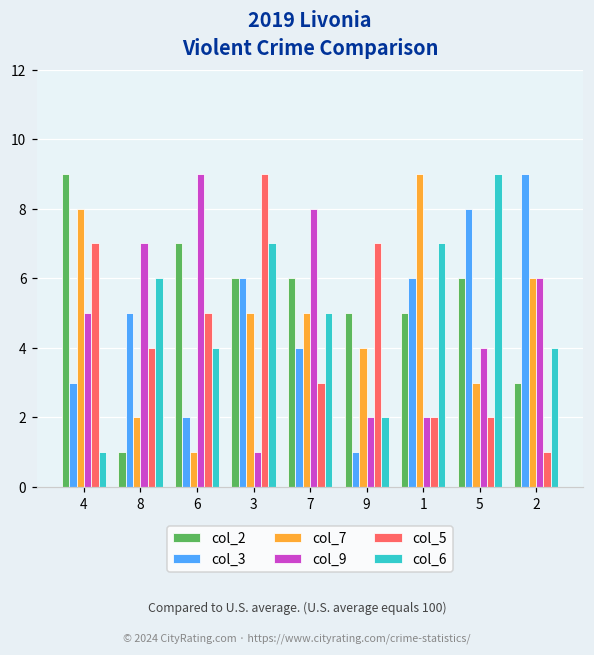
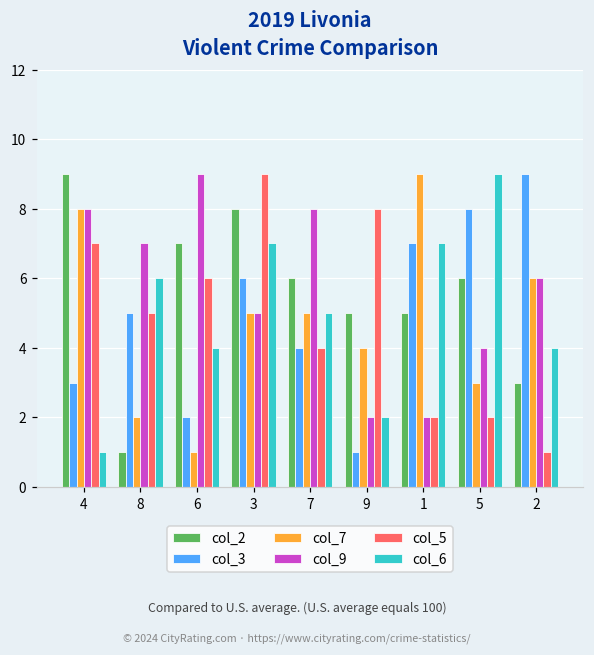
  {
    "col_2": {
      "4": 9,
      "8": 1,
      "6": 7,
-     "3": 6,
+     "3": 8,
      "7": 6,
      "9": 5,
      "1": 5,
      "5": 6,
      "2": 3
    },
    "col_3": {
      "4": 3,
      "8": 5,
      "6": 2,
      "3": 6,
      "7": 4,
      "9": 1,
-     "1": 6,
+     "1": 7,
      "5": 8,
      "2": 9
    },
    "col_7": {
      "4": 8,
      "8": 2,
      "6": 1,
      "3": 5,
      "7": 5,
      "9": 4,
      "1": 9,
      "5": 3,
      "2": 6
    },
    "col_9": {
-     "4": 5,
+     "4": 8,
      "8": 7,
      "6": 9,
-     "3": 1,
+     "3": 5,
      "7": 8,
      "9": 2,
      "1": 2,
      "5": 4,
      "2": 6
    },
    "col_5": {
      "4": 7,
-     "8": 4,
-     "6": 5,
+     "8": 5,
+     "6": 6,
      "3": 9,
-     "7": 3,
-     "9": 7,
+     "7": 4,
+     "9": 8,
      "1": 2,
      "5": 2,
      "2": 1
    },
    "col_6": {
      "4": 1,
      "8": 6,
      "6": 4,
      "3": 7,
      "7": 5,
      "9": 2,
      "1": 7,
      "5": 9,
      "2": 4
    }
  }
